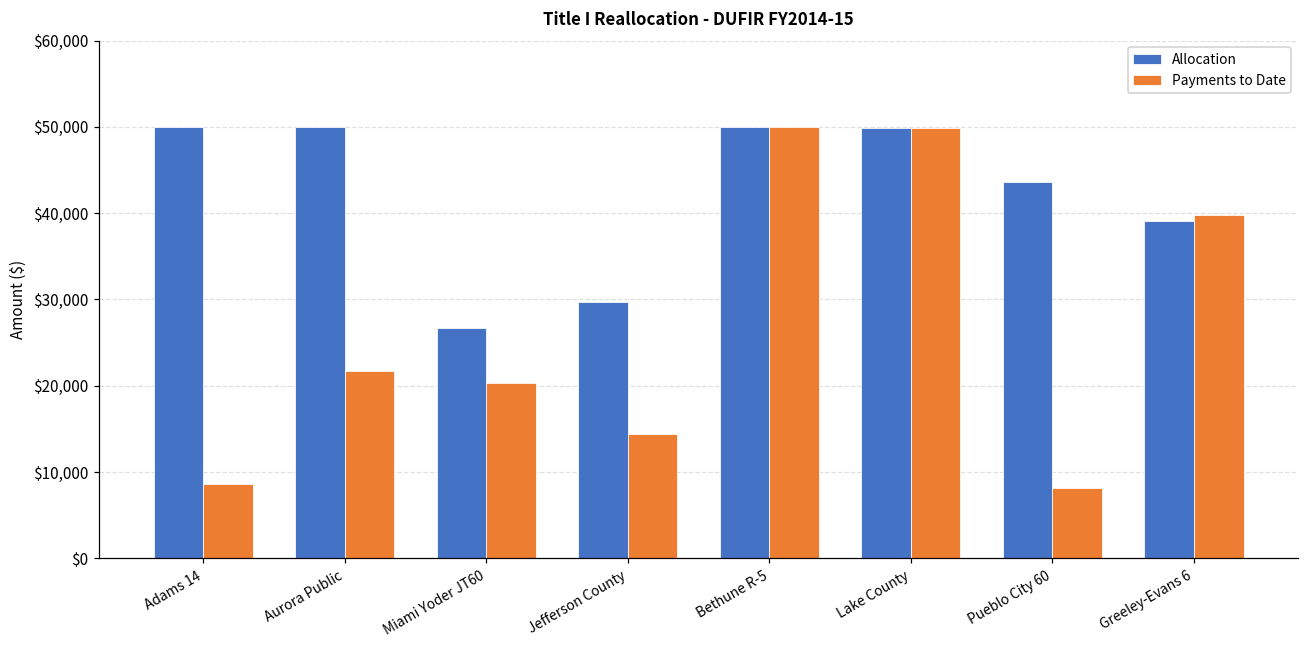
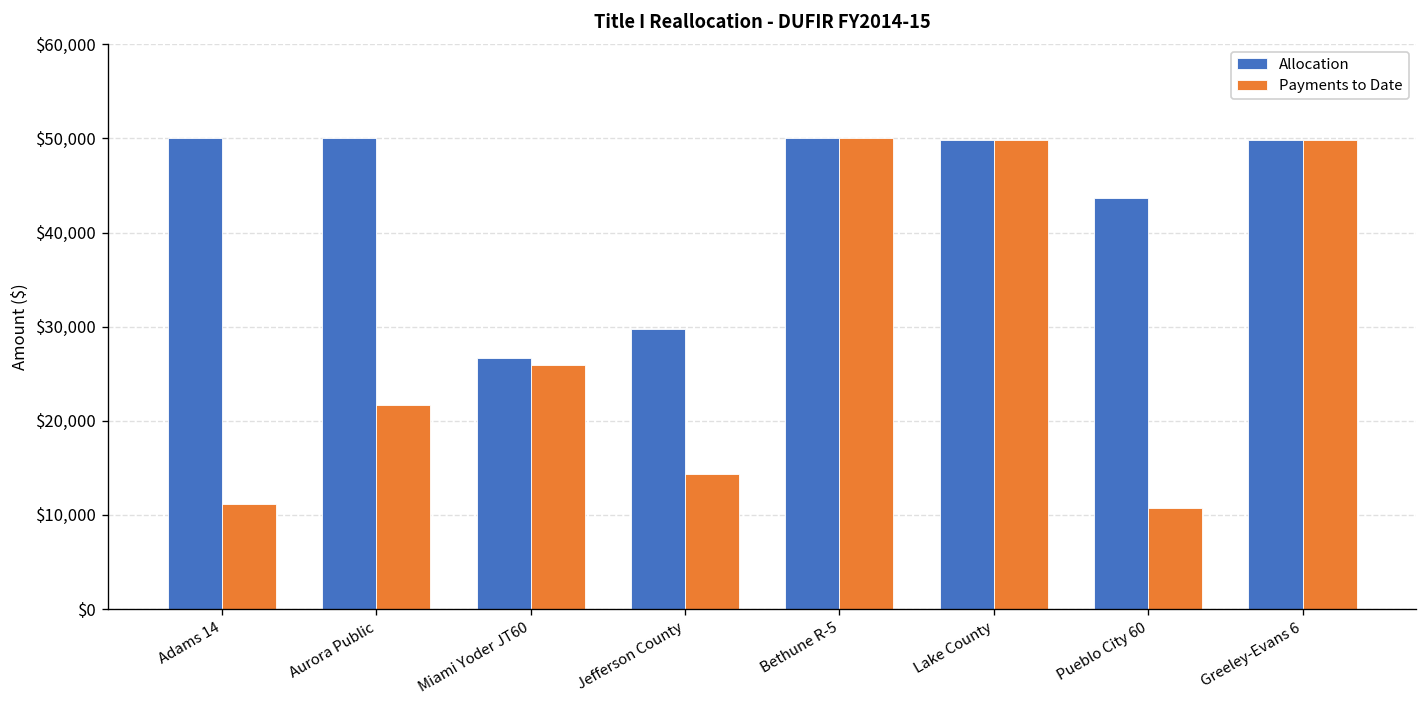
  {
    "Allocation": {
      "Adams 14": "$50,000",
      "Aurora Public": "$50,000",
      "Miami Yoder JT60": "$27,000",
      "Jefferson County": "$30,000",
      "Bethune R-5": "$50,000",
      "Lake County": "$50,000",
      "Pueblo City 60": "$44,000",
-     "Greeley-Evans 6": "$39,000"
+     "Greeley-Evans 6": "$50,000"
    },
    "Payments to Date": {
-     "Adams 14": "$9,000",
+     "Adams 14": "$11,000",
      "Aurora Public": "$22,000",
-     "Miami Yoder JT60": "$20,000",
+     "Miami Yoder JT60": "$26,000",
      "Jefferson County": "$14,000",
      "Bethune R-5": "$50,000",
      "Lake County": "$50,000",
-     "Pueblo City 60": "$8,000",
-     "Greeley-Evans 6": "$40,000"
+     "Pueblo City 60": "$11,000",
+     "Greeley-Evans 6": "$50,000"
    }
  }
